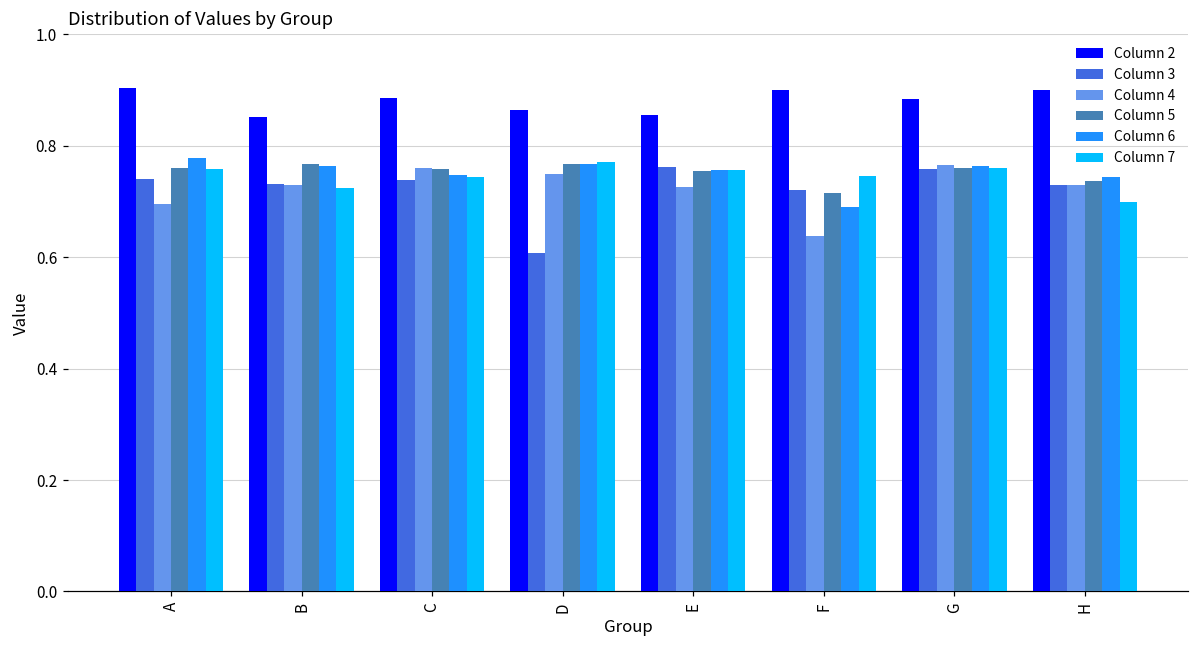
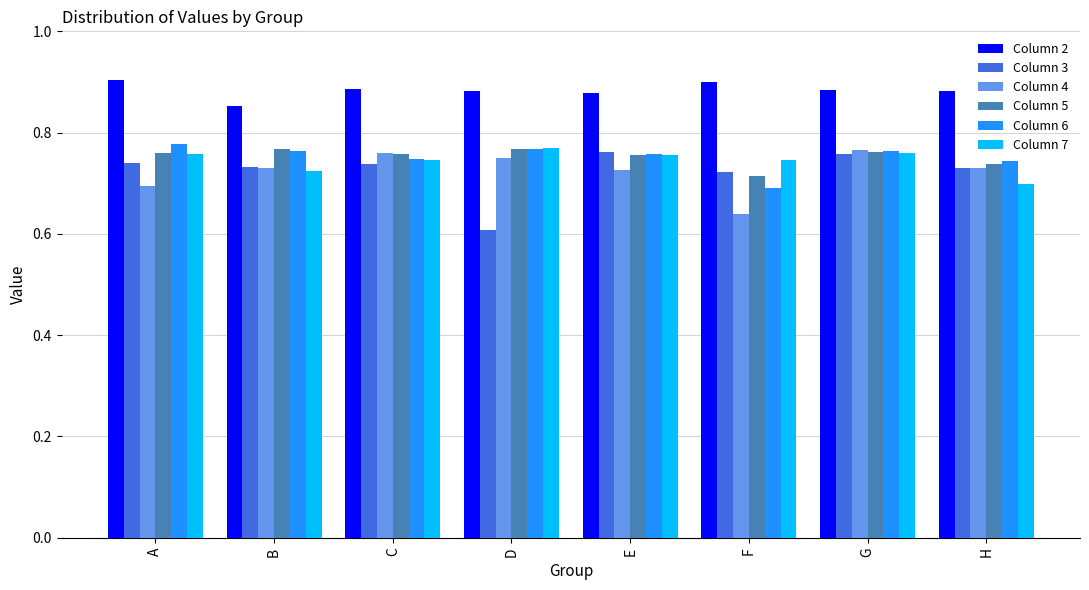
  {
    "Column 2": {
      "A": 0.90,
      "B": 0.85,
      "C": 0.89,
-     "D": 0.87,
-     "E": 0.86,
+     "D": 0.88,
+     "E": 0.88,
      "F": 0.90,
      "G": 0.88,
-     "H": 0.90
+     "H": 0.88
    }
  }
